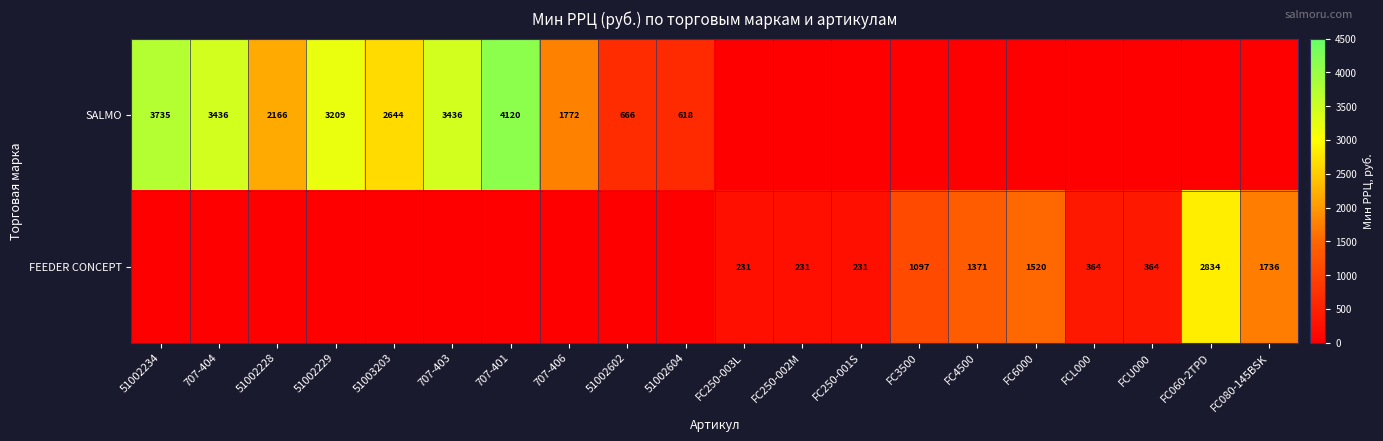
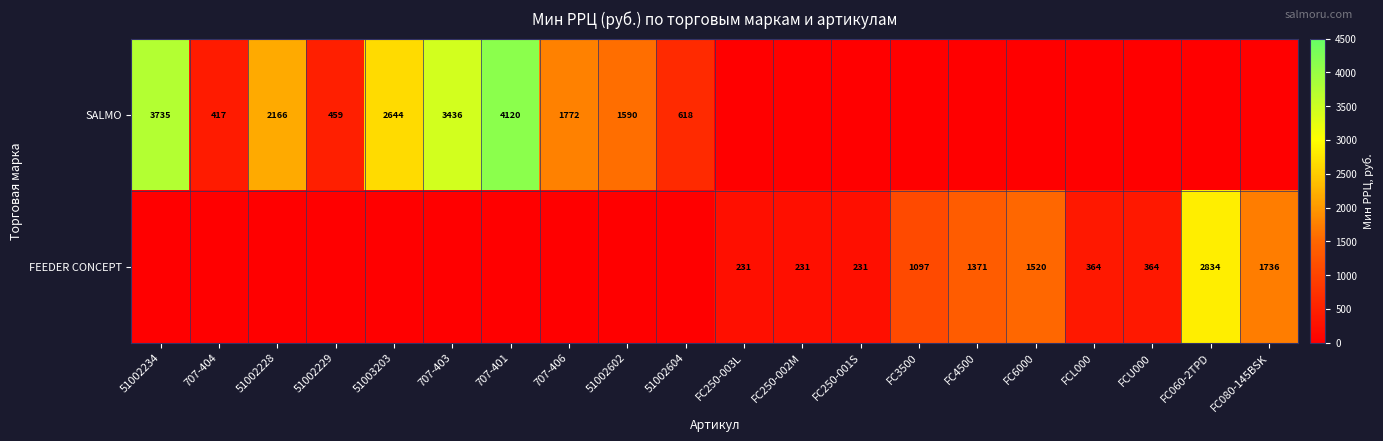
  {
    "SALMO": {
      "51002234": 3735,
-     "707-404": 3436,
+     "707-404": 417,
      "51002228": 2166,
-     "51002229": 3209,
+     "51002229": 459,
      "51003203": 2644,
      "707-403": 3436,
      "707-401": 4120,
      "707-406": 1772,
-     "51002602": 666,
+     "51002602": 1590,
      "51002604": 618
    },
    "FEEDER CONCEPT": {
      "FC250-003L": 231,
      "FC250-002M": 231,
      "FC250-001S": 231,
      "FC3500": 1097,
      "FC4500": 1371,
      "FC6000": 1520,
      "FCL000": 364,
      "FCU000": 364,
      "FC060-2TPD": 2834,
      "FC080-145BSK": 1736
    }
  }
